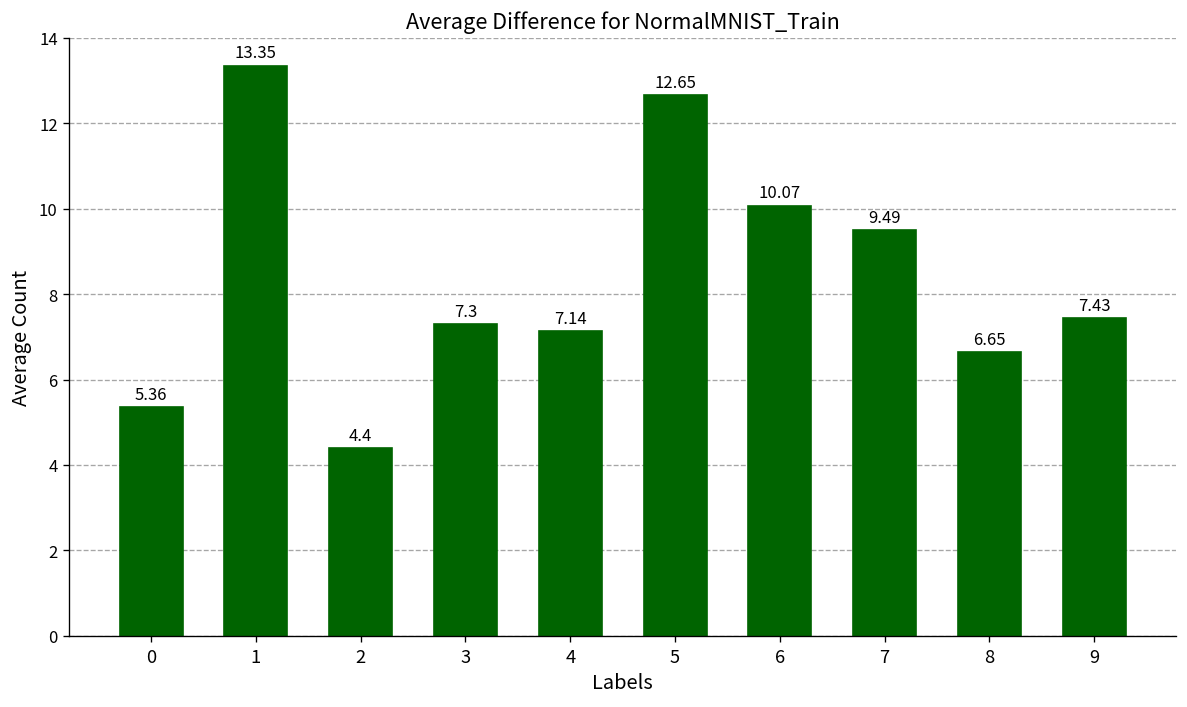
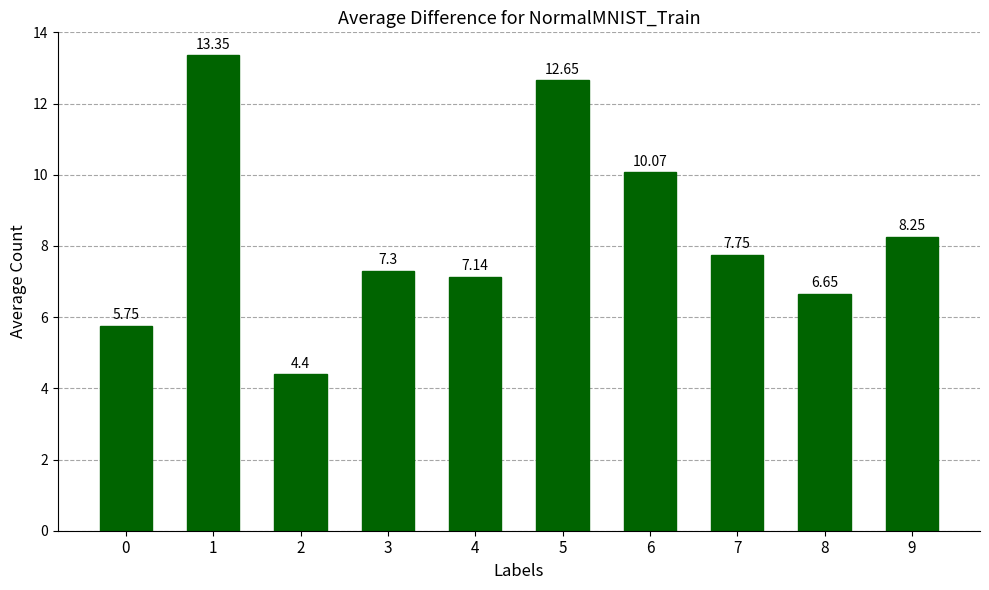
  {
-   "0": 5.36,
+   "0": 5.75,
    "1": 13.35,
    "2": 4.4,
    "3": 7.3,
    "4": 7.14,
    "5": 12.65,
    "6": 10.07,
-   "7": 9.49,
+   "7": 7.75,
    "8": 6.65,
-   "9": 7.43
+   "9": 8.25
  }
